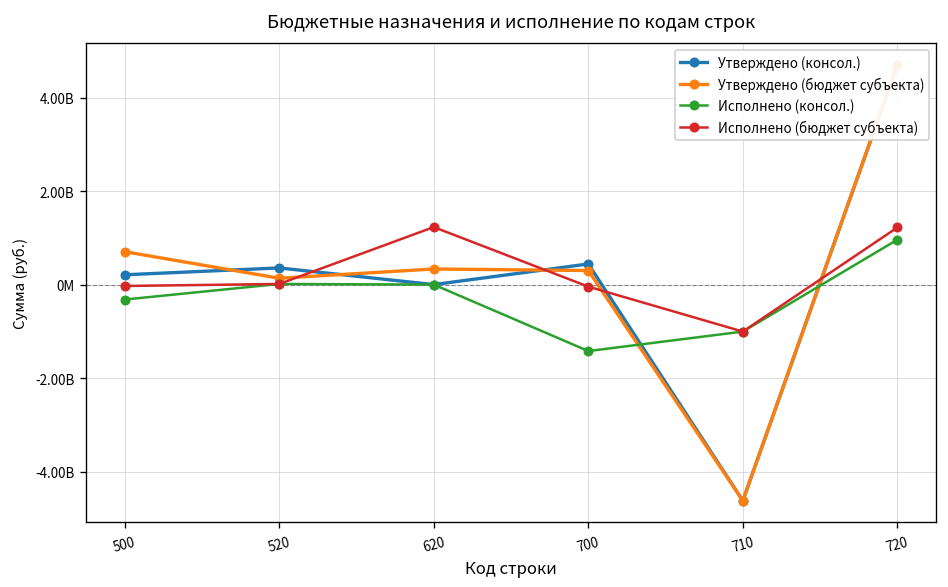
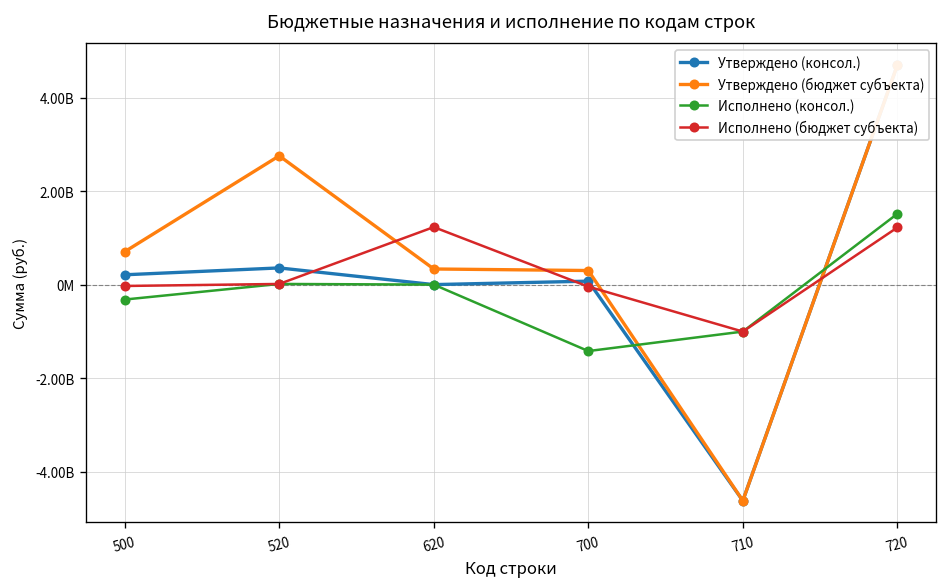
  {
    "Утверждено (консол.)": {
      "500": 200000000,
      "520": 400000000,
-     "700": 400000000
+     "700": 100000000
    },
    "Утверждено (бюджет субъекта)": {
      "500": 700000000,
-     "520": 100000000,
+     "520": 2800000000,
      "620": 300000000,
      "700": 300000000
    },
    "Исполнено (консол.)": {
      "500": -300000000,
      "700": -1400000000,
-     "720": 1000000000
+     "720": 1500000000
    },
    "Исполнено (бюджет субъекта)": {
      "500": 0,
      "620": 1200000000,
      "700": 0,
      "720": 1200000000
    }
  }
